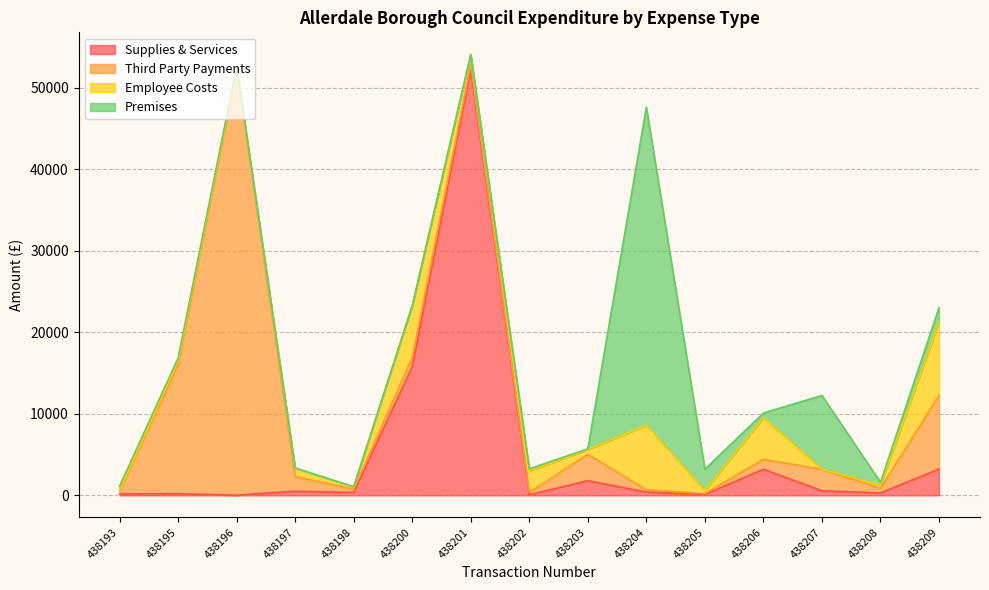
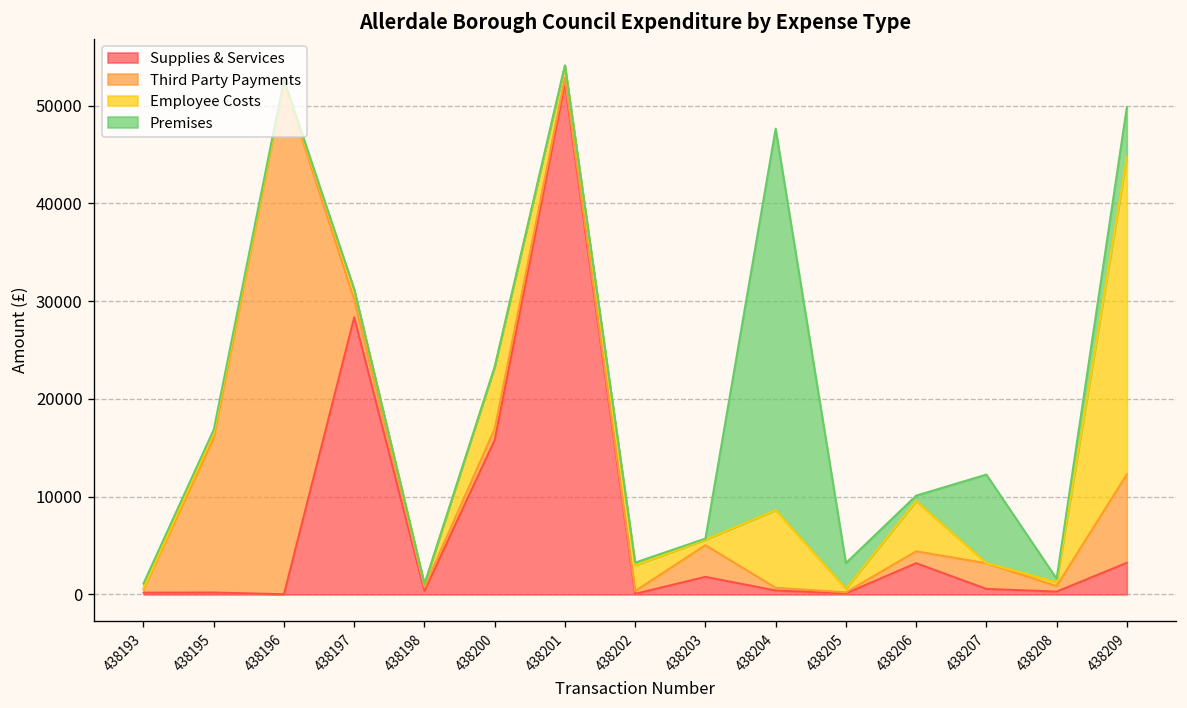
  {
    "Supplies & Services": {
      "438193": 0,
      "438195": 0,
      "438196": 0,
-     "438197": 1000,
+     "438197": 28000,
      "438198": 0,
      "438200": 16000,
      "438201": 52000,
      "438203": 2000,
      "438206": 3000,
      "438207": 1000,
      "438208": 0,
      "438209": 3000
    },
    "Third Party Payments": {
      "438195": 16000,
      "438197": 2000,
      "438200": 1000,
      "438201": 1000,
      "438203": 3000,
      "438206": 1000,
      "438208": 1000,
      "438209": 9000
    },
    "Employee Costs": {
      "438195": 1000,
      "438204": 8000,
      "438205": 0,
      "438206": 5000,
      "438208": 0,
-     "438209": 9000
+     "438209": 32000
    },
    "Premises": {
      "438193": 1000,
      "438195": 0,
      "438204": 39000,
      "438205": 3000,
      "438206": 1000,
      "438207": 9000,
      "438208": 0,
-     "438209": 2000
+     "438209": 5000
    }
  }
